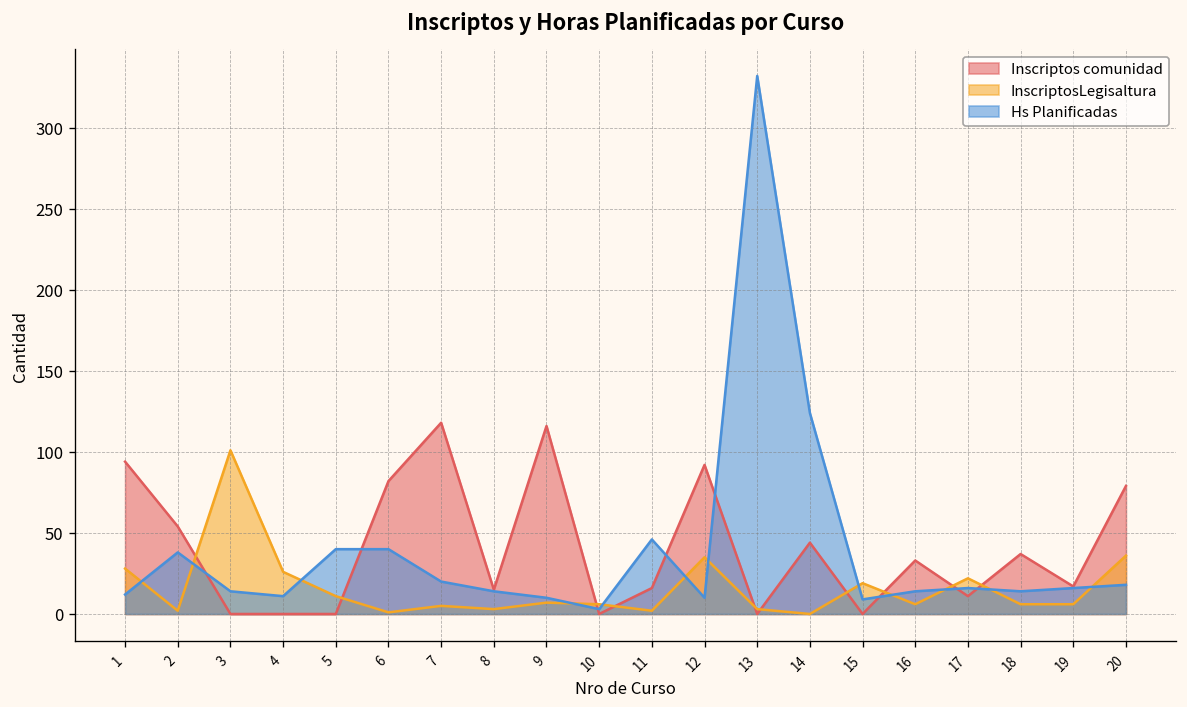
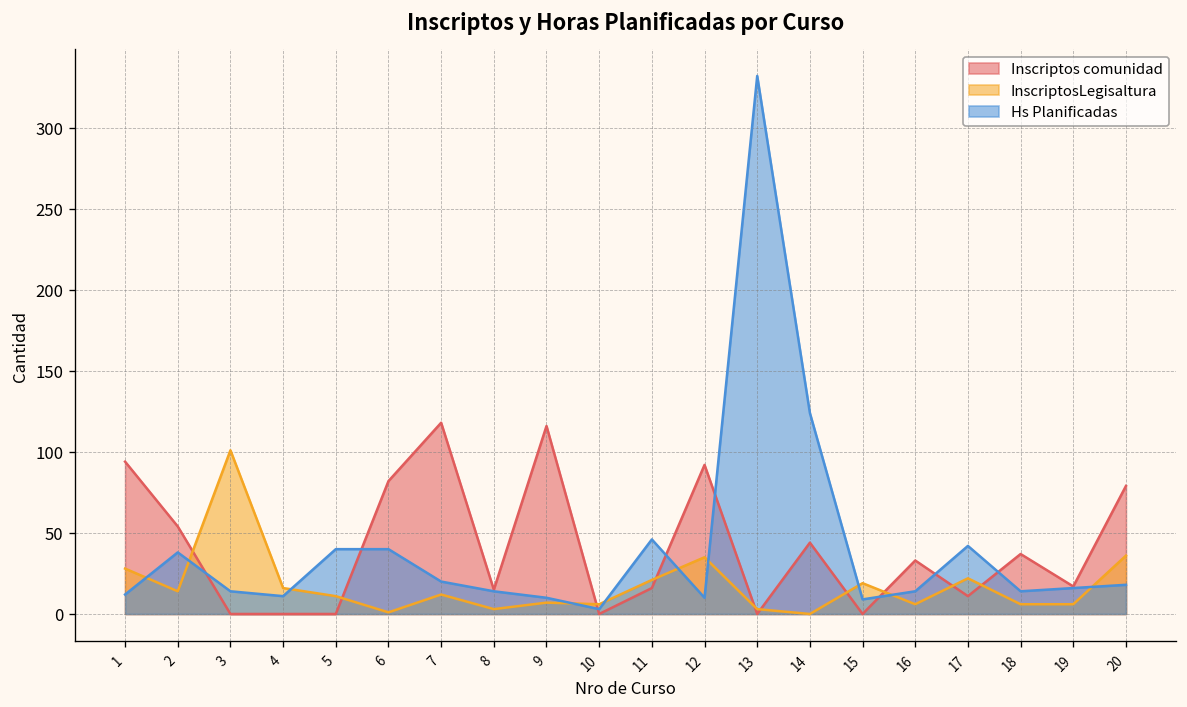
  {
    "Inscriptos comunidad": {
      "1": 94,
      "2": 54,
      "3": 0,
      "4": 0,
      "5": 0,
      "6": 82,
      "7": 118,
      "9": 116,
      "10": 0,
      "11": 16,
      "12": 92,
      "13": 0,
      "14": 44,
      "15": 0,
      "16": 33,
      "17": 11,
      "18": 37,
      "20": 79
    },
    "InscriptosLegisaltura": {
      "1": 28,
-     "2": 2,
+     "2": 14,
      "3": 101,
-     "4": 26,
+     "4": 16,
      "5": 11,
      "6": 1,
-     "7": 5,
+     "7": 12,
      "8": 3,
      "9": 7,
      "10": 6,
-     "11": 2,
+     "11": 21,
      "12": 35,
      "13": 3,
      "14": 0,
      "15": 19,
      "16": 6,
      "17": 22,
      "18": 6,
      "19": 6,
      "20": 36
    },
    "Hs Planificadas": {
      "1": 12,
      "2": 38,
      "3": 14,
      "4": 11,
      "5": 40,
      "6": 40,
      "7": 20,
      "9": 10,
      "10": 3,
      "11": 46,
      "12": 10,
      "13": 332,
      "14": 124,
      "15": 9,
      "16": 14,
-     "17": 16,
+     "17": 42,
      "18": 14,
      "20": 18
    }
  }
